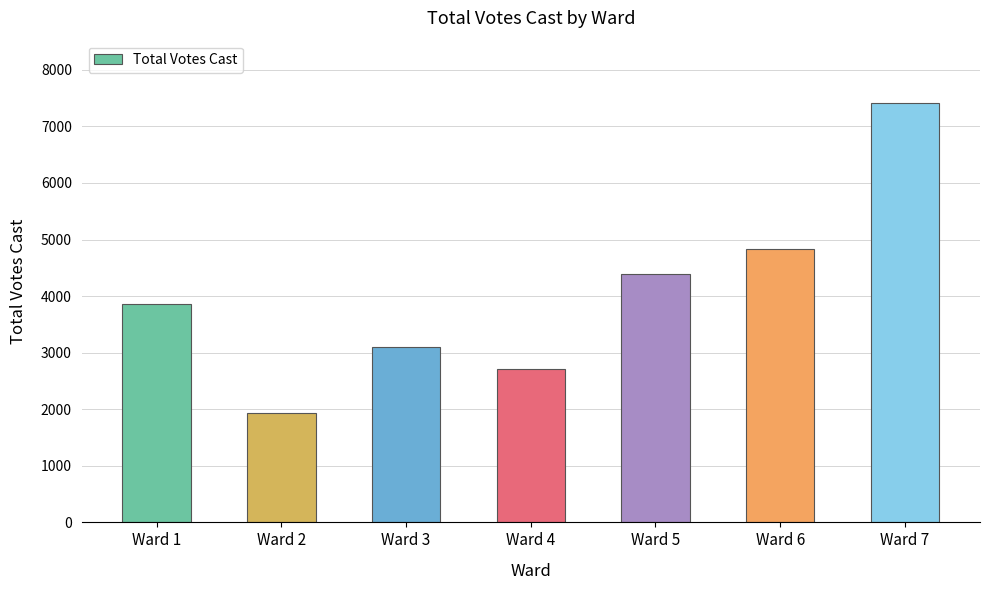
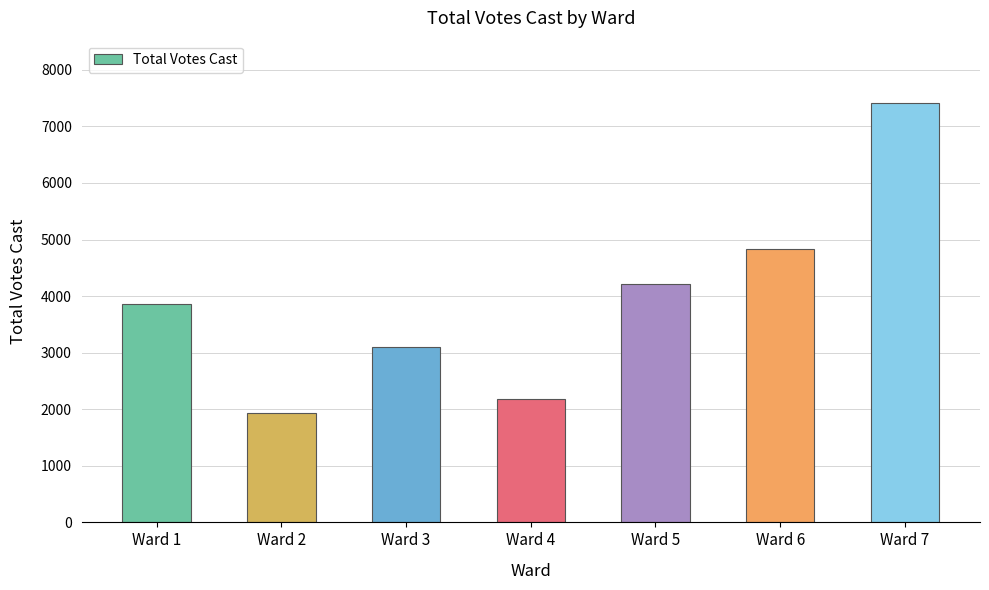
  {
    "Ward 1": 3900,
    "Ward 2": 1900,
    "Ward 3": 3100,
-   "Ward 4": 2700,
-   "Ward 5": 4400,
+   "Ward 4": 2200,
+   "Ward 5": 4200,
    "Ward 6": 4800,
    "Ward 7": 7400
  }
